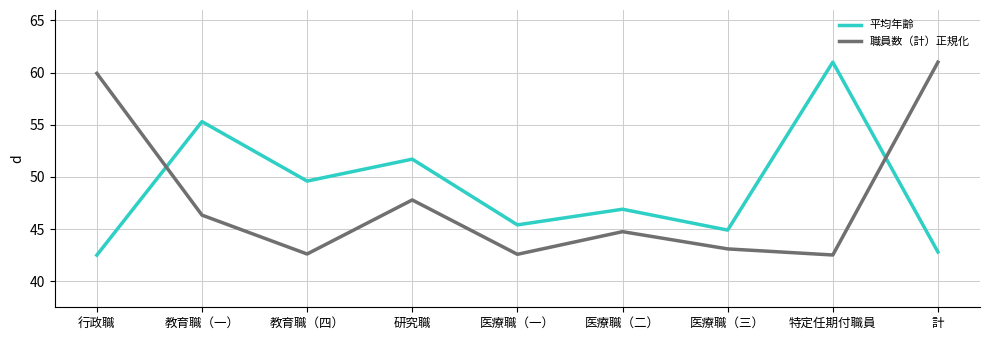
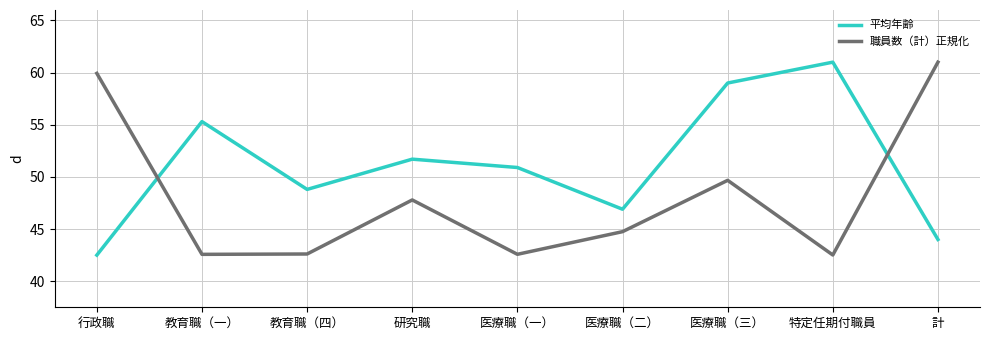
  {
    "平均年齢": {
      "行政職": 42.5,
      "教育職（一）": 55.3,
-     "教育職（四）": 49.6,
+     "教育職（四）": 48.8,
      "研究職": 51.7,
-     "医療職（一）": 45.4,
+     "医療職（一）": 50.9,
      "医療職（二）": 46.9,
-     "医療職（三）": 44.9,
+     "医療職（三）": 59.0,
      "特定任期付職員": 61.0,
-     "計": 42.8
+     "計": 44.0
    },
    "職員数（計）正規化": {
      "行政職": 59.9,
-     "教育職（一）": 46.3,
+     "教育職（一）": 42.6,
      "教育職（四）": 42.6,
      "研究職": 47.8,
      "医療職（一）": 42.6,
      "医療職（二）": 44.7,
-     "医療職（三）": 43.1,
+     "医療職（三）": 49.7,
      "特定任期付職員": 42.5,
      "計": 61.0
    }
  }
